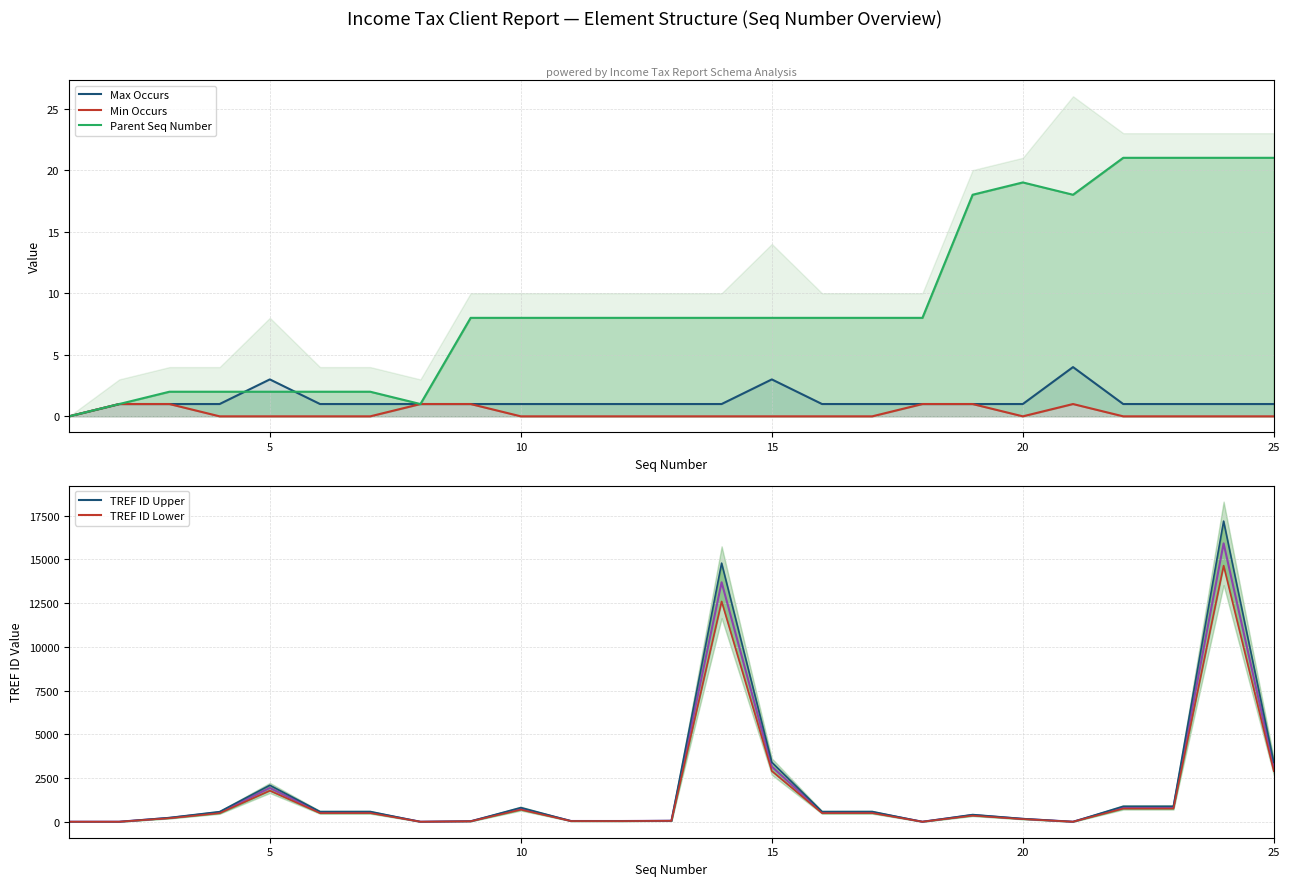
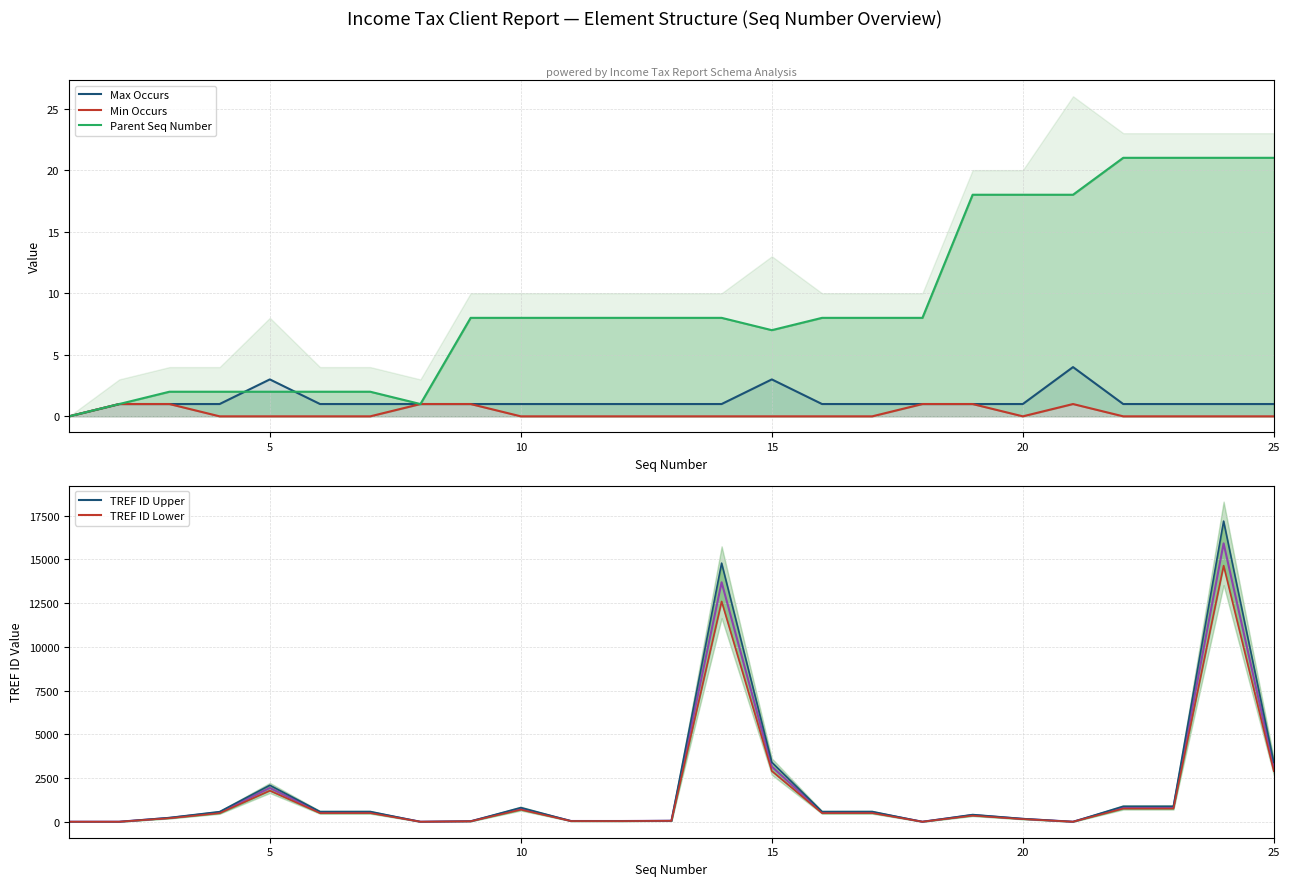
  {
    "powered by Income Tax Report Schema Analysis": {
      "Max Occurs": {
        "5": 3,
        "10": 1,
        "15": 3,
        "20": 1,
        "25": 1
      },
      "Min Occurs": {
        "5": 0,
        "10": 0,
        "15": 0,
        "20": 0,
        "25": 0
      },
      "Parent Seq Number": {
        "5": 2,
        "10": 8,
-       "15": 8,
-       "20": 19,
+       "15": 7,
+       "20": 18,
        "25": 21
      }
    }
  }
